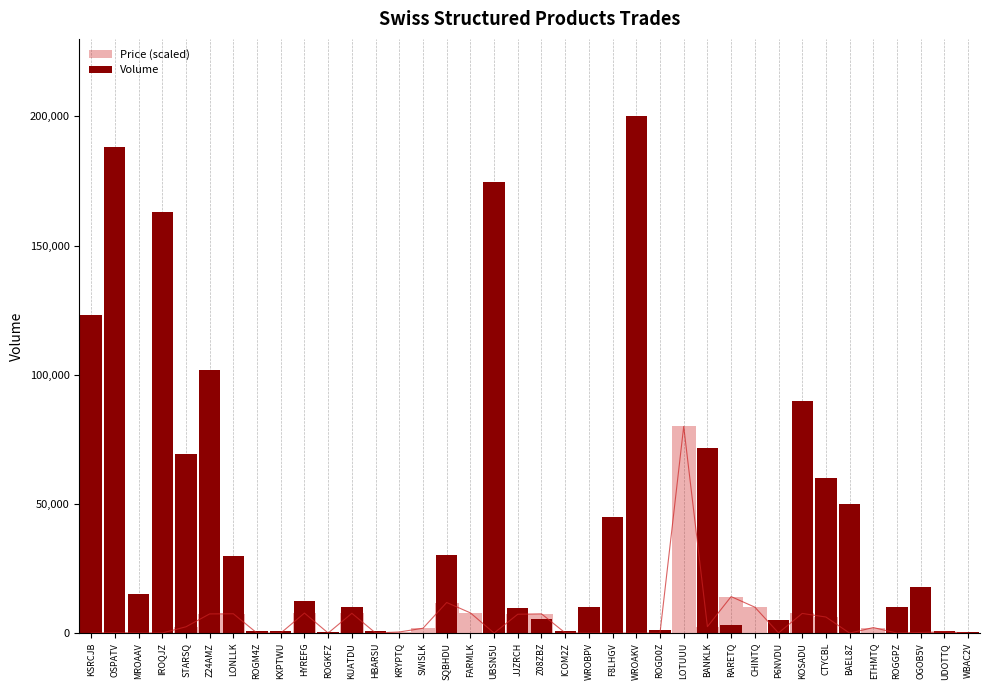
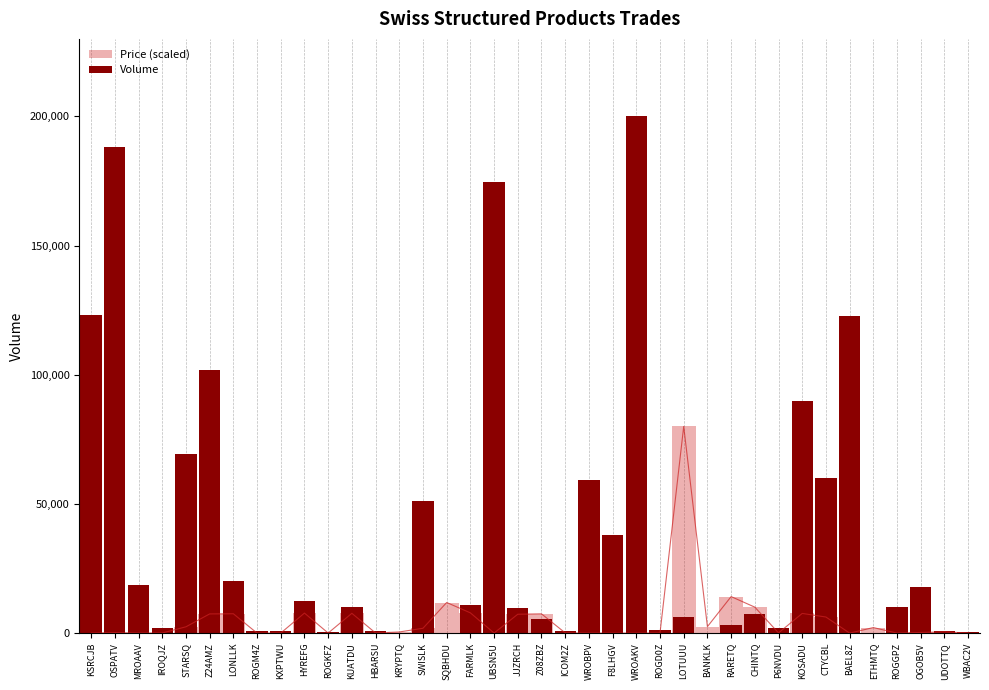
  {
    "Volume": {
      "KSRCJB": "123,000",
      "OSPATV": "188,000",
-     "MROAAV": "15,000",
-     "IROQJZ": "163,000",
+     "MROAAV": "18,000",
+     "IROQJZ": "2,000",
      "STARSQ": "69,000",
      "Z24AMZ": "102,000",
-     "LONLLK": "30,000",
+     "LONLLK": "20,000",
      "ROGM4Z": "1,000",
      "KXPTWU": "1,000",
      "HYREFG": "12,000",
      "KUATDU": "10,000",
      "HBARSU": "1,000",
-     "SWISLK": "0",
-     "SQBHDU": "30,000",
-     "FARMLK": "0",
+     "SWISLK": "51,000",
+     "SQBHDU": "0",
+     "FARMLK": "11,000",
      "UBSN5U": "174,000",
      "JJZRCH": "10,000",
      "Z08ZBZ": "6,000",
      "ICOM2Z": "1,000",
-     "WROBPV": "10,000",
-     "F8LHGV": "45,000",
+     "WROBPV": "59,000",
+     "F8LHGV": "38,000",
      "WROAKV": "200,000",
      "ROGD0Z": "1,000",
-     "LOTUUU": "0",
-     "BANKLK": "71,000",
+     "LOTUUU": "6,000",
+     "BANKLK": "0",
      "RARETQ": "3,000",
-     "CHINTQ": "0",
-     "P6NVDU": "5,000",
+     "CHINTQ": "7,000",
+     "P6NVDU": "2,000",
      "KOSADU": "90,000",
      "CTYCBL": "60,000",
-     "BAEL8Z": "50,000",
+     "BAEL8Z": "123,000",
      "ROGGPZ": "10,000",
      "OGOB5V": "18,000",
      "UDOTTQ": "1,000"
    }
  }
